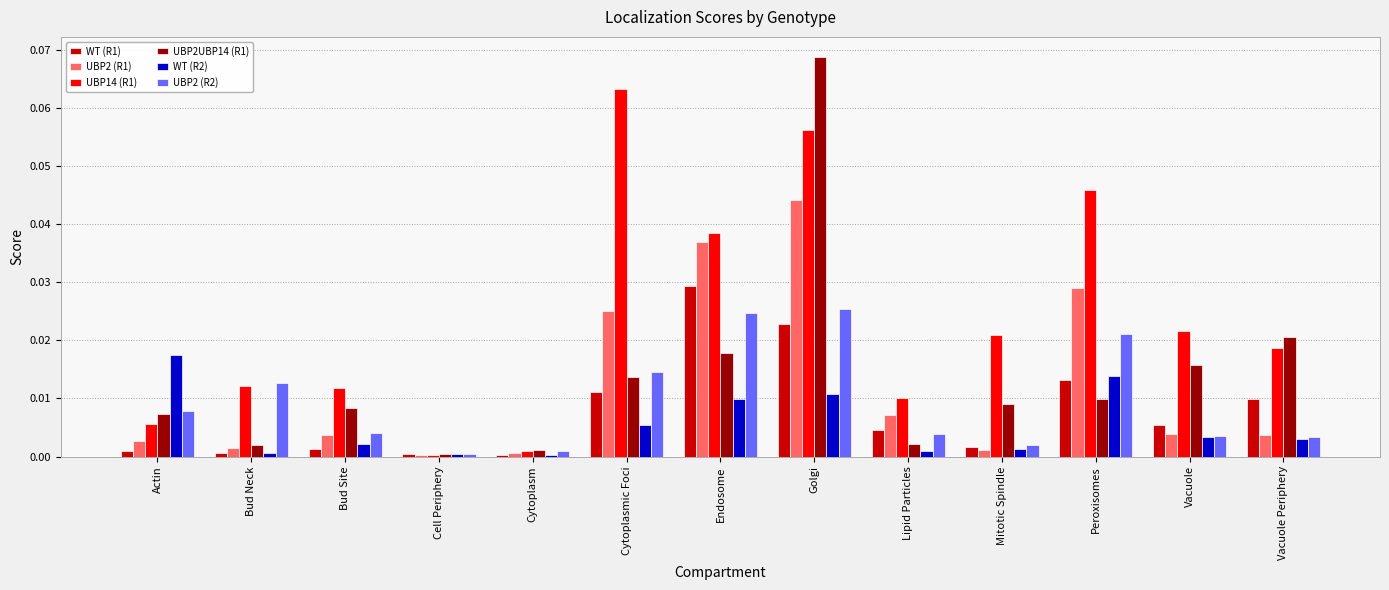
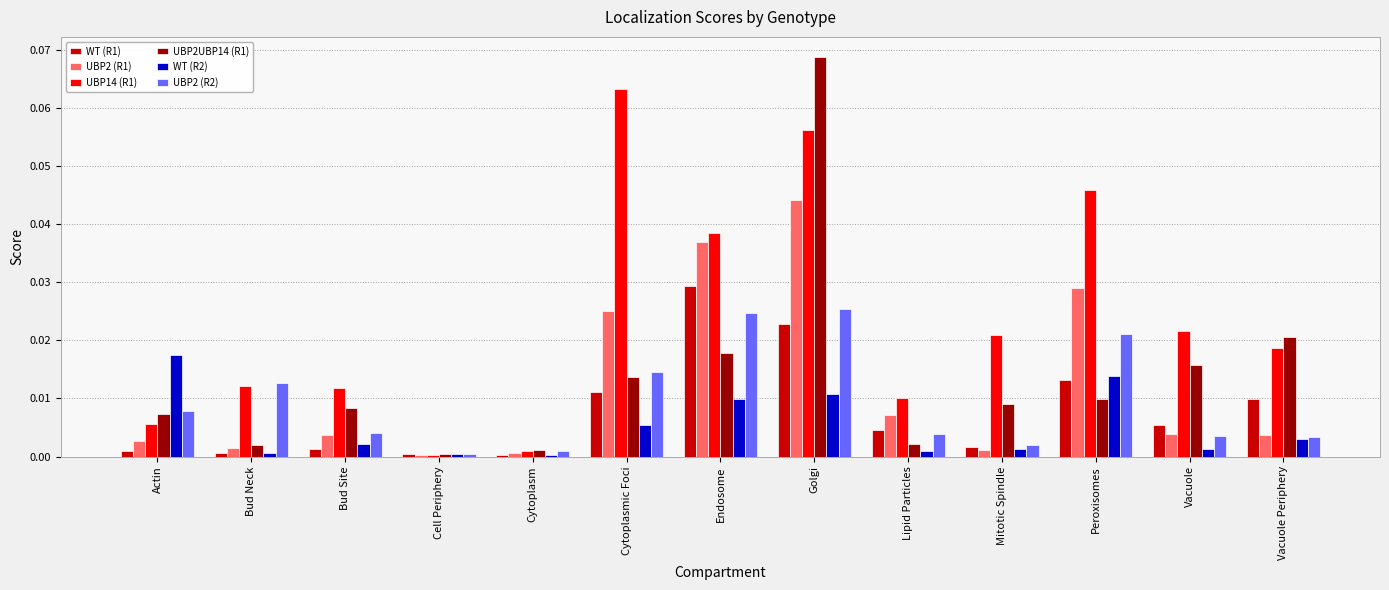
  {
    "UBP2 (R1)": {
      "Actin": 0.003,
      "Bud Neck": 0.001,
      "Bud Site": 0.004,
      "Cytoplasm": 0.001,
      "Cytoplasmic Foci": 0.025,
      "Endosome": 0.037,
      "Golgi": 0.044,
      "Lipid Particles": 0.007,
      "Mitotic Spindle": 0.001,
      "Peroxisomes": 0.029,
      "Vacuole": 0.004,
      "Vacuole Periphery": 0.004
    },
    "WT (R2)": {
      "Actin": 0.018,
      "Bud Neck": 0.001,
      "Bud Site": 0.002,
      "Cell Periphery": 0.000,
      "Cytoplasmic Foci": 0.005,
      "Endosome": 0.010,
      "Golgi": 0.011,
      "Lipid Particles": 0.001,
      "Mitotic Spindle": 0.001,
      "Peroxisomes": 0.014,
-     "Vacuole": 0.003,
+     "Vacuole": 0.001,
      "Vacuole Periphery": 0.003
    },
    "UBP2 (R2)": {
      "Actin": 0.008,
      "Bud Neck": 0.013,
      "Bud Site": 0.004,
      "Cytoplasm": 0.001,
      "Cytoplasmic Foci": 0.015,
      "Endosome": 0.025,
      "Golgi": 0.025,
      "Lipid Particles": 0.004,
      "Mitotic Spindle": 0.002,
      "Peroxisomes": 0.021,
      "Vacuole": 0.004,
      "Vacuole Periphery": 0.003
    }
  }
